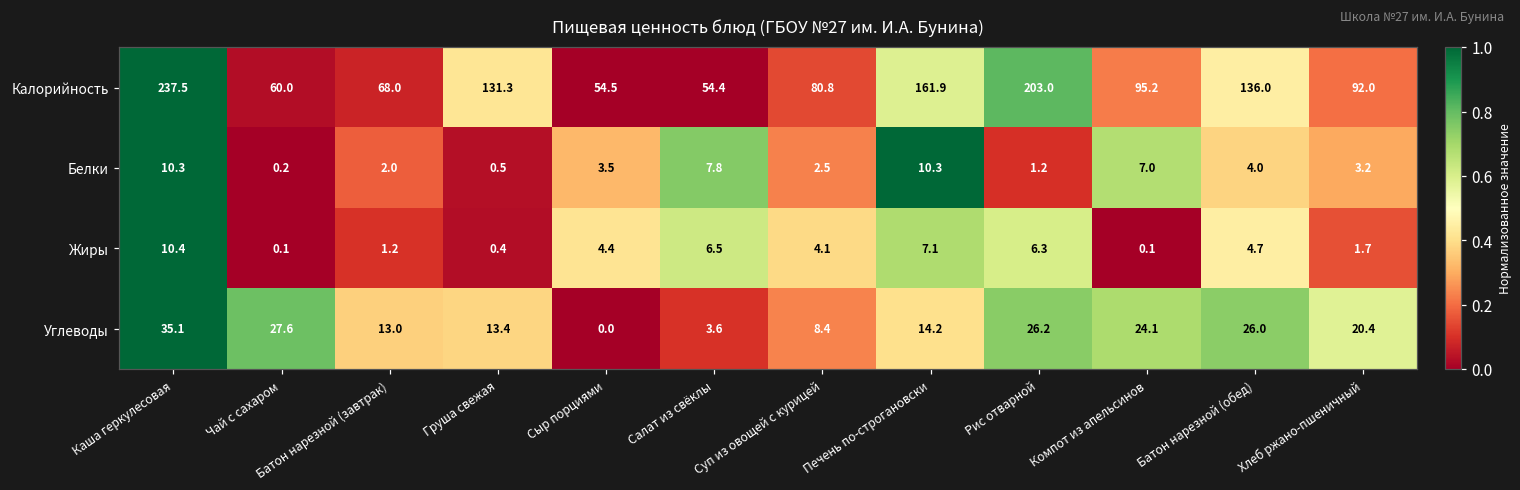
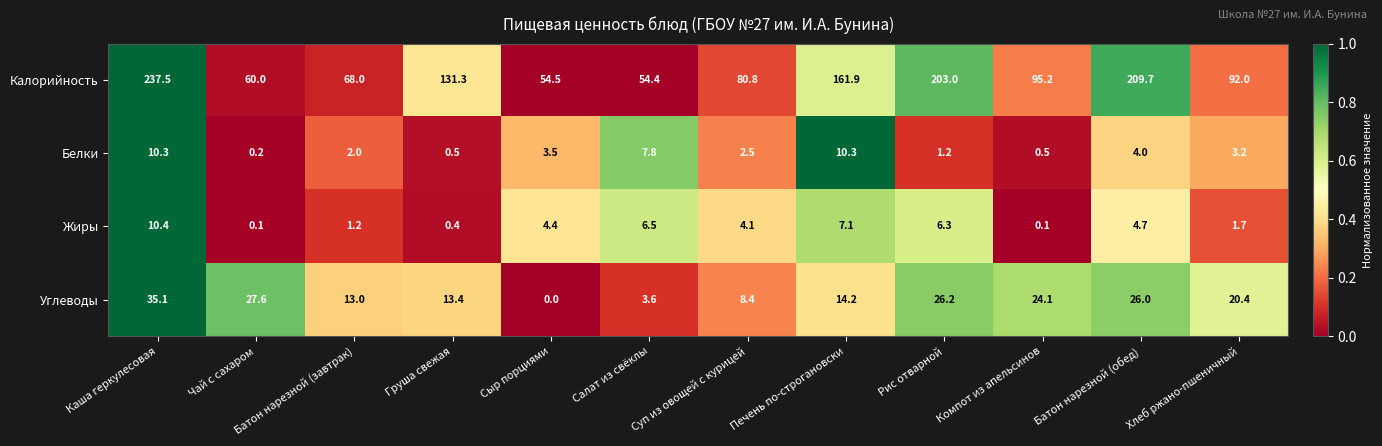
  {
    "Калорийность": {
      "Каша геркулесовая": 237.5,
      "Чай с сахаром": 60.0,
      "Батон нарезной (завтрак)": 68.0,
      "Груша свежая": 131.3,
      "Сыр порциями": 54.5,
      "Салат из свёклы": 54.4,
      "Суп из овощей с курицей": 80.8,
      "Печень по-строгановски": 161.9,
      "Рис отварной": 203.0,
      "Компот из апельсинов": 95.2,
-     "Батон нарезной (обед)": 136.0,
+     "Батон нарезной (обед)": 209.7,
      "Хлеб ржано-пшеничный": 92.0
    },
    "Белки": {
      "Каша геркулесовая": 10.3,
      "Чай с сахаром": 0.2,
      "Батон нарезной (завтрак)": 2.0,
      "Груша свежая": 0.5,
      "Сыр порциями": 3.5,
      "Салат из свёклы": 7.8,
      "Суп из овощей с курицей": 2.5,
      "Печень по-строгановски": 10.3,
      "Рис отварной": 1.2,
-     "Компот из апельсинов": 7.0,
+     "Компот из апельсинов": 0.5,
      "Батон нарезной (обед)": 4.0,
      "Хлеб ржано-пшеничный": 3.2
    },
    "Жиры": {
      "Каша геркулесовая": 10.4,
      "Чай с сахаром": 0.1,
      "Батон нарезной (завтрак)": 1.2,
      "Груша свежая": 0.4,
      "Сыр порциями": 4.4,
      "Салат из свёклы": 6.5,
      "Суп из овощей с курицей": 4.1,
      "Печень по-строгановски": 7.1,
      "Рис отварной": 6.3,
      "Компот из апельсинов": 0.1,
      "Батон нарезной (обед)": 4.7,
      "Хлеб ржано-пшеничный": 1.7
    },
    "Углеводы": {
      "Каша геркулесовая": 35.1,
      "Чай с сахаром": 27.6,
      "Батон нарезной (завтрак)": 13.0,
      "Груша свежая": 13.4,
      "Сыр порциями": 0.0,
      "Салат из свёклы": 3.6,
      "Суп из овощей с курицей": 8.4,
      "Печень по-строгановски": 14.2,
      "Рис отварной": 26.2,
      "Компот из апельсинов": 24.1,
      "Батон нарезной (обед)": 26.0,
      "Хлеб ржано-пшеничный": 20.4
    }
  }
